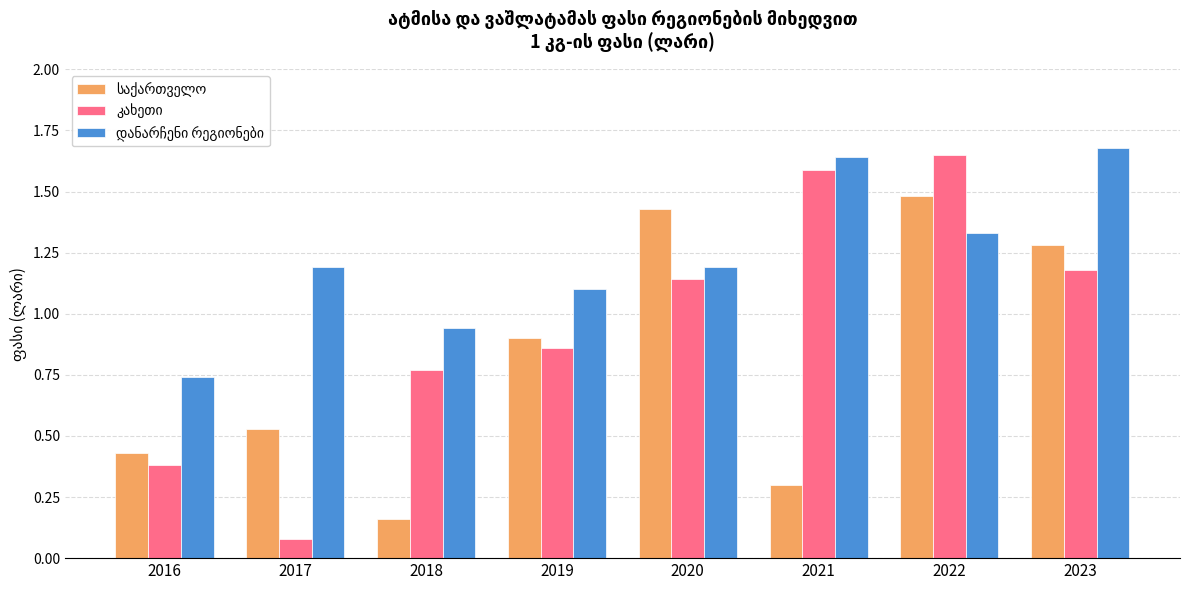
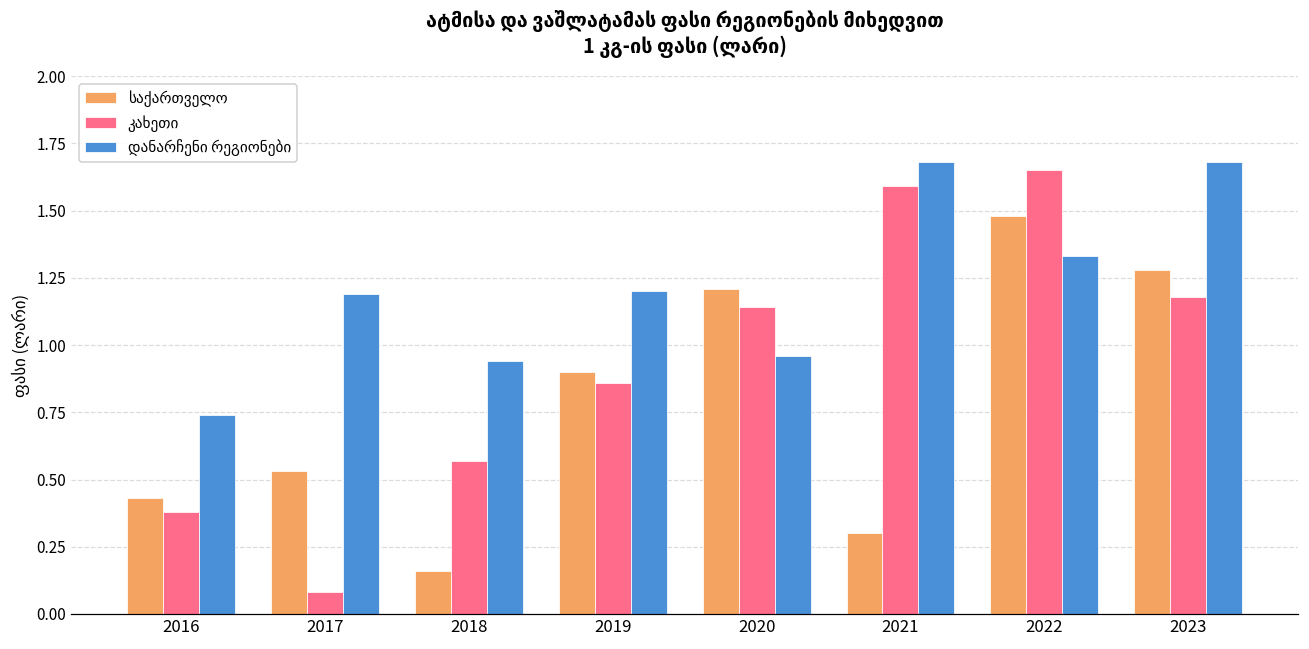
  {
    "საქართველო": {
      "2016": 0.43,
      "2017": 0.53,
      "2018": 0.16,
      "2019": 0.90,
-     "2020": 1.43,
+     "2020": 1.21,
      "2021": 0.30,
      "2022": 1.48,
      "2023": 1.28
    },
    "კახეთი": {
      "2016": 0.38,
      "2017": 0.08,
-     "2018": 0.77,
+     "2018": 0.57,
      "2019": 0.86,
      "2020": 1.14,
      "2021": 1.59,
      "2022": 1.65,
      "2023": 1.18
    },
    "დანარჩენი რეგიონები": {
      "2016": 0.74,
      "2017": 1.19,
      "2018": 0.94,
-     "2019": 1.1,
-     "2020": 1.19,
-     "2021": 1.64,
+     "2019": 1.2,
+     "2020": 0.96,
+     "2021": 1.68,
      "2022": 1.33,
      "2023": 1.68
    }
  }
